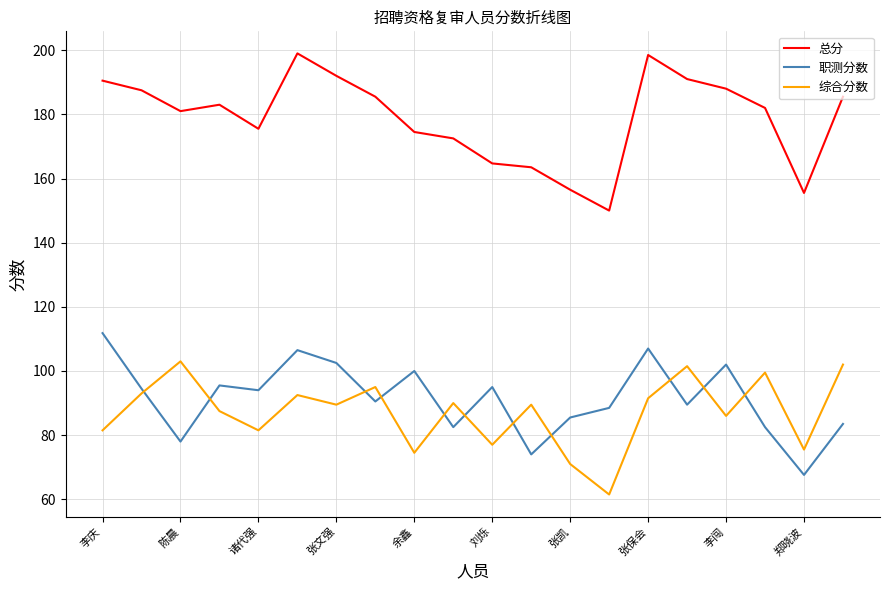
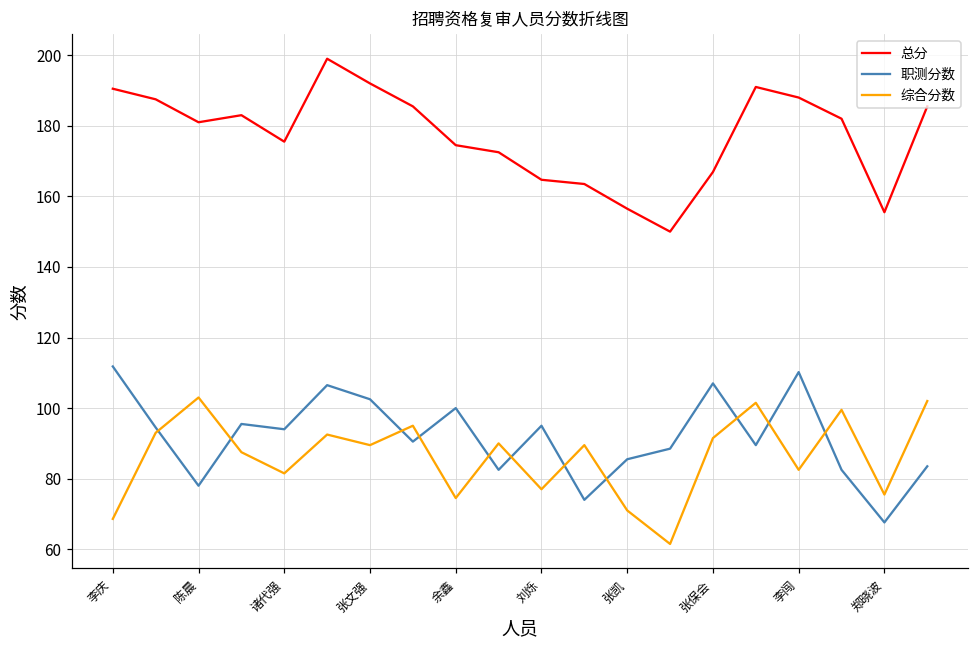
  {
    "总分": {
      "李庆": 191,
      "陈晨": 181,
      "诸代强": 176,
      "张文强": 192,
      "余鑫": 175,
      "刘烁": 165,
      "张凯": 157,
-     "张保会": 199,
+     "张保会": 167,
      "李闯": 188,
      "郑晓波": 156
    },
    "职测分数": {
      "李庆": 112,
      "陈晨": 78,
      "诸代强": 94,
      "张文强": 103,
      "余鑫": 100,
      "刘烁": 95,
      "张凯": 86,
      "张保会": 107,
-     "李闯": 102,
+     "李闯": 110,
      "郑晓波": 68
    },
    "综合分数": {
-     "李庆": 82,
+     "李庆": 69,
      "陈晨": 103,
      "诸代强": 82,
      "张文强": 90,
      "余鑫": 75,
      "刘烁": 77,
      "张凯": 71,
      "张保会": 92,
-     "李闯": 86,
+     "李闯": 83,
      "郑晓波": 76
    }
  }
